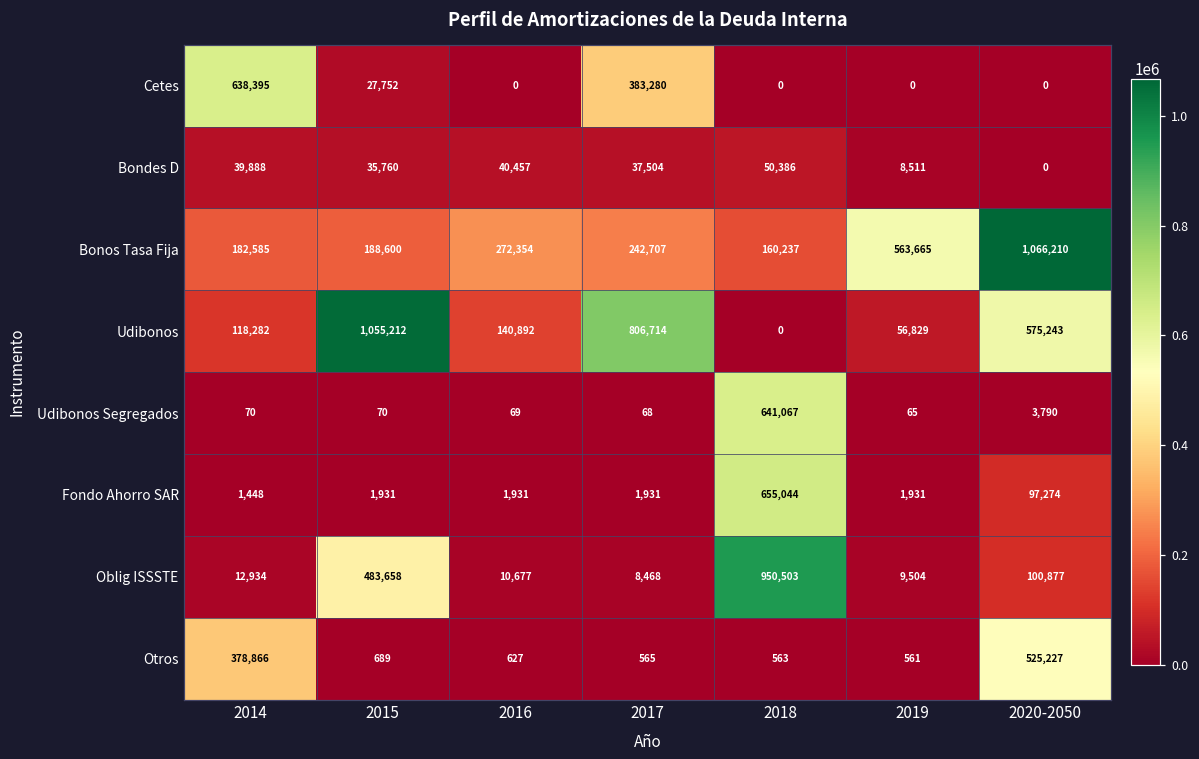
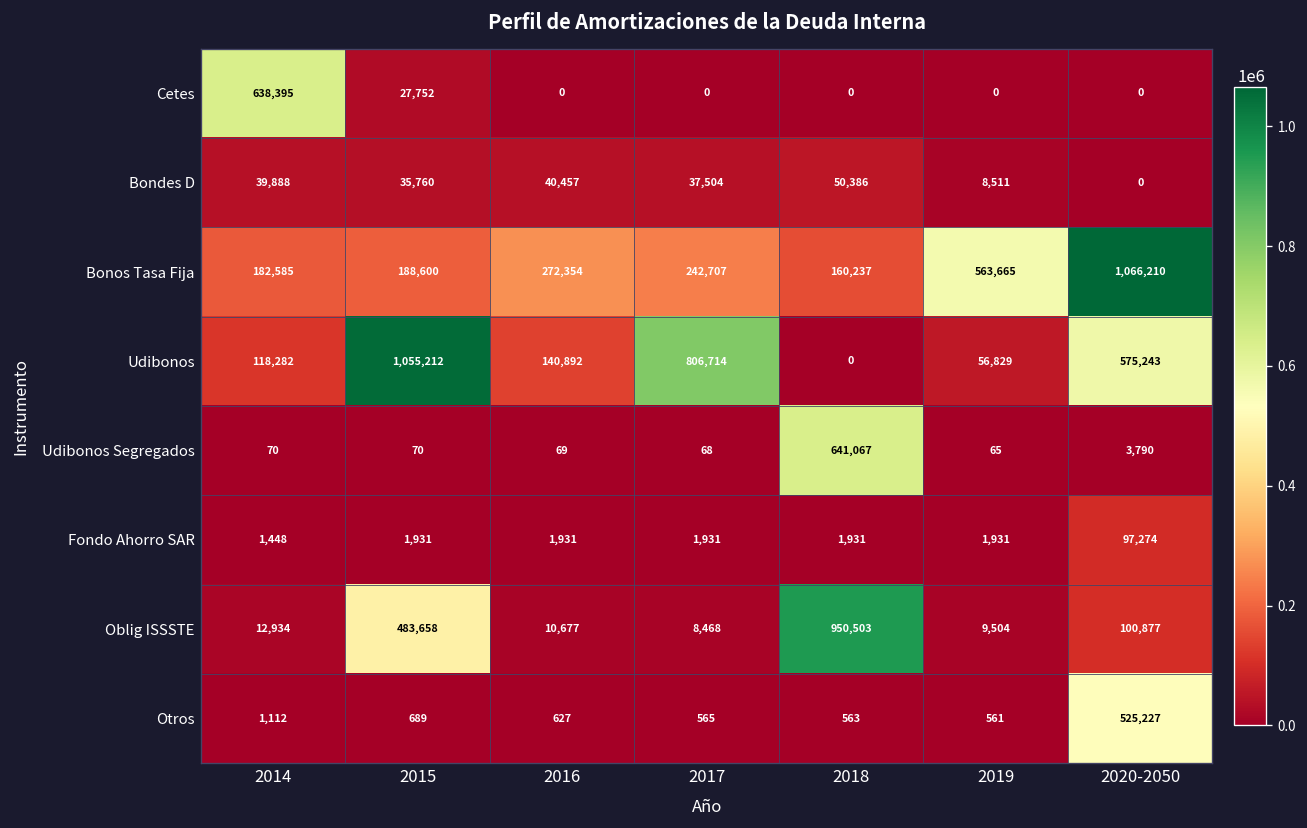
  {
    "Cetes": {
      "2014": "638,395",
      "2015": "27,752",
      "2016": "0",
-     "2017": "383,280",
+     "2017": "0",
      "2018": "0",
      "2019": "0",
      "2020-2050": "0"
    },
    "Bondes D": {
      "2014": "39,888",
      "2015": "35,760",
      "2016": "40,457",
      "2017": "37,504",
      "2018": "50,386",
      "2019": "8,511",
      "2020-2050": "0"
    },
    "Bonos Tasa Fija": {
      "2014": "182,585",
      "2015": "188,600",
      "2016": "272,354",
      "2017": "242,707",
      "2018": "160,237",
      "2019": "563,665",
      "2020-2050": "1,066,210"
    },
    "Udibonos": {
      "2014": "118,282",
      "2015": "1,055,212",
      "2016": "140,892",
      "2017": "806,714",
      "2018": "0",
      "2019": "56,829",
      "2020-2050": "575,243"
    },
    "Udibonos Segregados": {
      "2014": "70",
      "2015": "70",
      "2016": "69",
      "2017": "68",
      "2018": "641,067",
      "2019": "65",
      "2020-2050": "3,790"
    },
    "Fondo Ahorro SAR": {
      "2014": "1,448",
      "2015": "1,931",
      "2016": "1,931",
      "2017": "1,931",
-     "2018": "655,044",
+     "2018": "1,931",
      "2019": "1,931",
      "2020-2050": "97,274"
    },
    "Oblig ISSSTE": {
      "2014": "12,934",
      "2015": "483,658",
      "2016": "10,677",
      "2017": "8,468",
      "2018": "950,503",
      "2019": "9,504",
      "2020-2050": "100,877"
    },
    "Otros": {
-     "2014": "378,866",
+     "2014": "1,112",
      "2015": "689",
      "2016": "627",
      "2017": "565",
      "2018": "563",
      "2019": "561",
      "2020-2050": "525,227"
    }
  }
